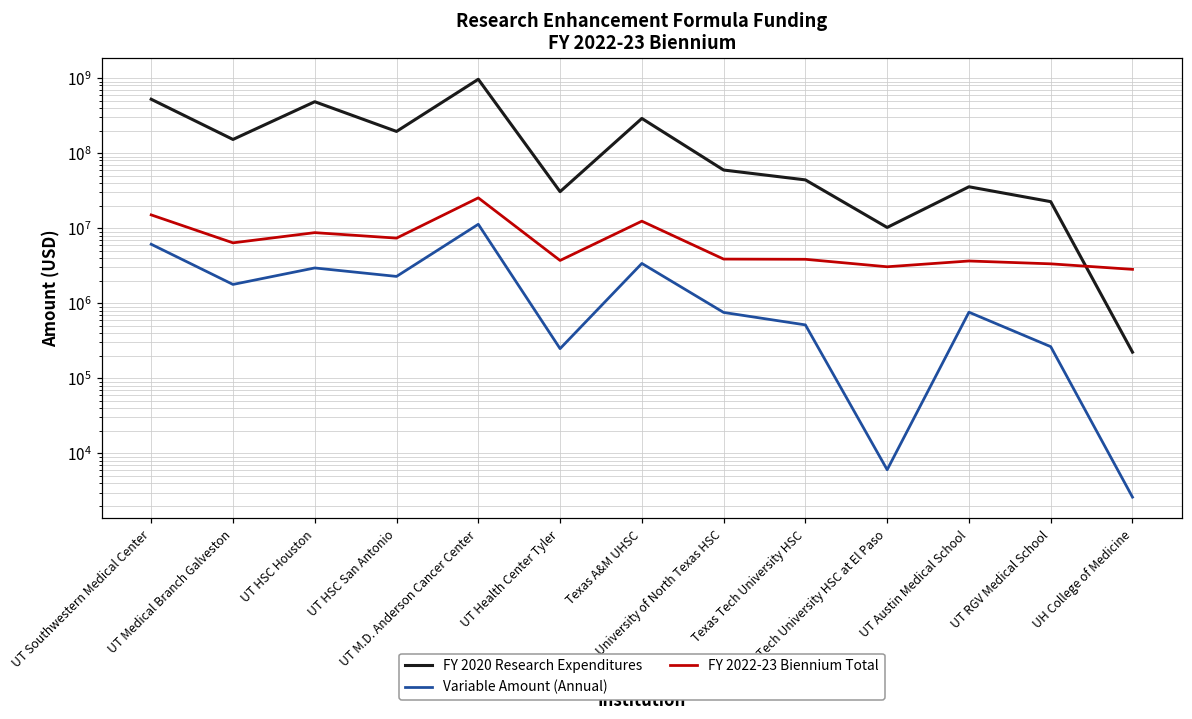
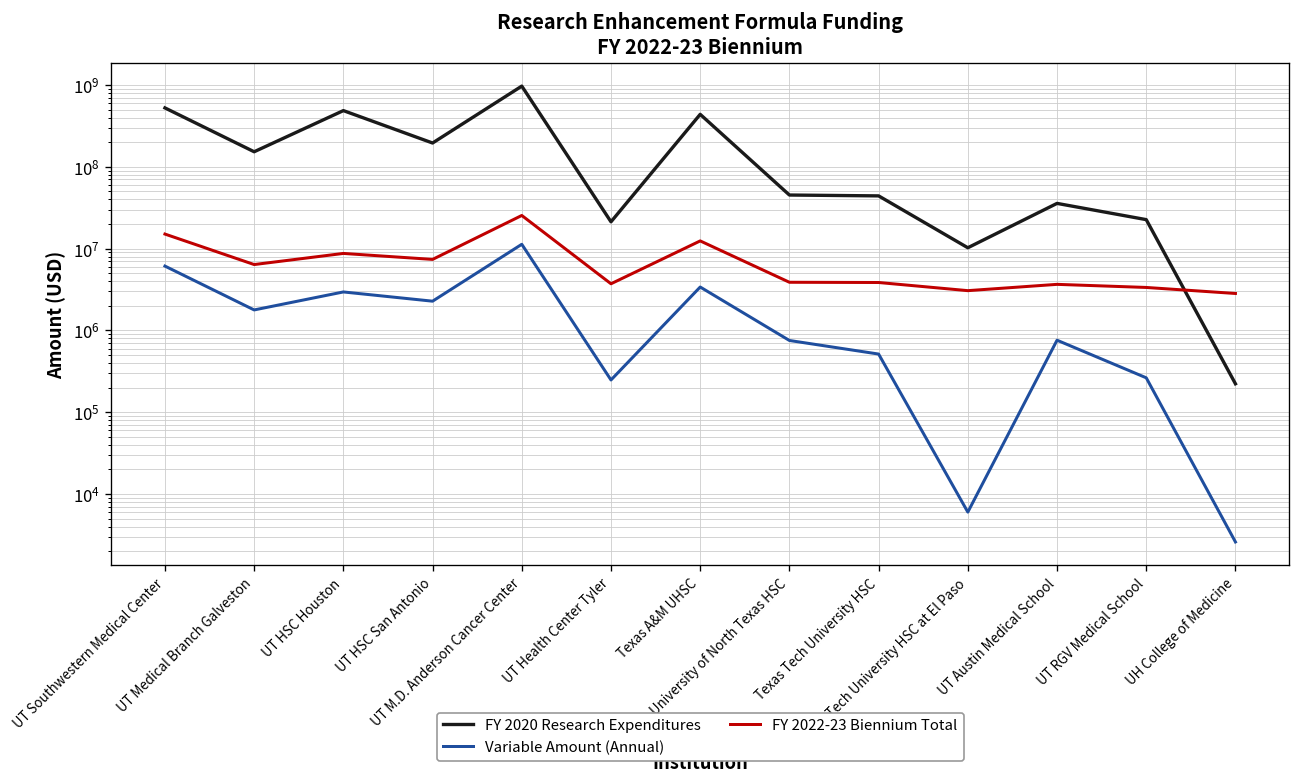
  {
    "FY 2020 Research Expenditures": {
      "UT Southwestern Medical Center": 500000000,
      "UT Medical Branch Galveston": 150000000,
      "UT HSC Houston": 500000000,
      "UT HSC San Antonio": 200000000,
      "UT M.D. Anderson Cancer Center": 1000000000,
-     "UT Health Center Tyler": 30000000,
-     "Texas A&M UHSC": 290000000,
-     "University of North Texas HSC": 60000000,
+     "UT Health Center Tyler": 21000000,
+     "Texas A&M UHSC": 400000000,
+     "University of North Texas HSC": 50000000,
      "Texas Tech University HSC": 40000000,
      "Texas Tech University HSC at El Paso": 10000000,
      "UT Austin Medical School": 40000000,
      "UT RGV Medical School": 23000000,
      "UH College of Medicine": 220000
    },
    "Variable Amount (Annual)": {
      "UT Southwestern Medical Center": 6000000,
      "UT Medical Branch Galveston": 1800000,
      "UT HSC Houston": 3000000,
      "UT HSC San Antonio": 2300000,
      "UT M.D. Anderson Cancer Center": 11000000,
      "UT Health Center Tyler": 250000,
      "Texas A&M UHSC": 3000000,
      "University of North Texas HSC": 800000,
      "Texas Tech University HSC": 500000,
      "Texas Tech University HSC at El Paso": 6000,
      "UT Austin Medical School": 800000,
      "UT RGV Medical School": 260000,
      "UH College of Medicine": 2600
    },
    "FY 2022-23 Biennium Total": {
      "UT Southwestern Medical Center": 15000000,
      "UT Medical Branch Galveston": 6000000,
      "UT HSC Houston": 9000000,
      "UT HSC San Antonio": 7000000,
      "UT M.D. Anderson Cancer Center": 25000000,
      "UT Health Center Tyler": 4000000,
      "Texas A&M UHSC": 12000000,
      "University of North Texas HSC": 4000000,
      "Texas Tech University HSC": 4000000,
      "Texas Tech University HSC at El Paso": 3000000,
      "UT Austin Medical School": 4000000,
      "UT RGV Medical School": 3000000,
      "UH College of Medicine": 2800000
    }
  }
